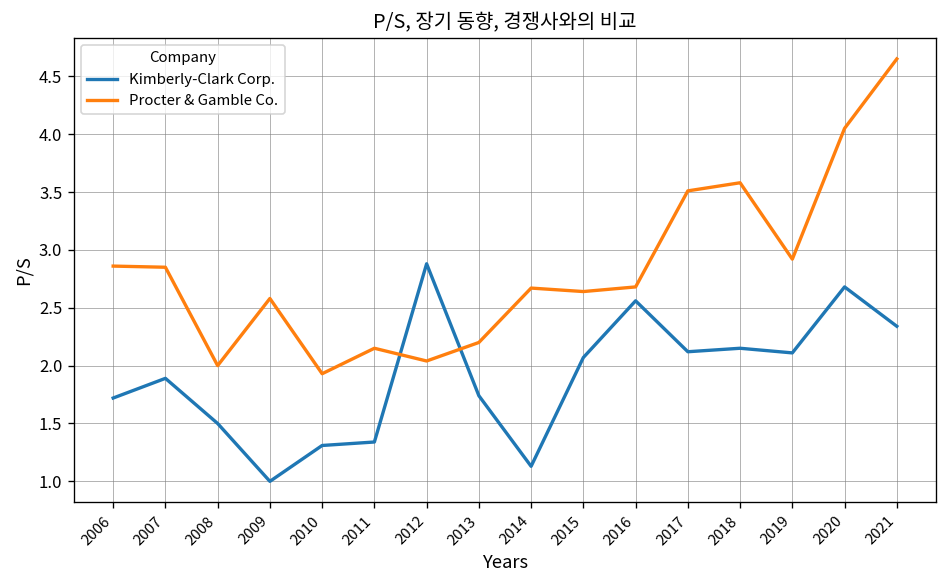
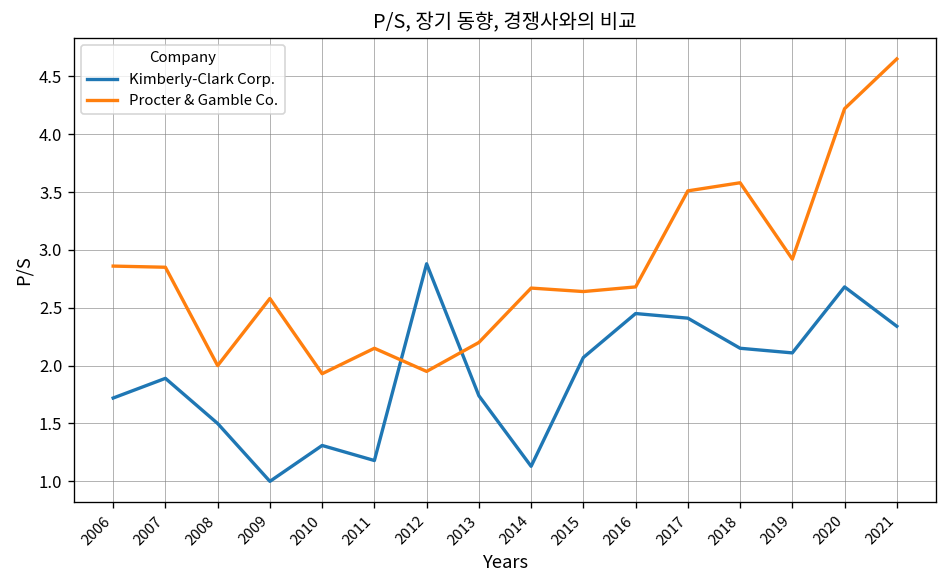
  {
    "Kimberly-Clark Corp.": {
      "2006": 1.7,
      "2007": 1.9,
      "2008": 1.5,
      "2009": 1.0,
      "2010": 1.3,
-     "2011": 1.3,
+     "2011": 1.2,
      "2012": 2.9,
      "2013": 1.7,
      "2014": 1.1,
      "2015": 2.1,
-     "2016": 2.6,
-     "2017": 2.1,
+     "2016": 2.5,
+     "2017": 2.4,
      "2018": 2.2,
      "2019": 2.1,
      "2020": 2.7,
      "2021": 2.3
    },
    "Procter & Gamble Co.": {
      "2006": 2.9,
      "2007": 2.9,
      "2008": 2.0,
      "2009": 2.6,
      "2010": 1.9,
      "2011": 2.2,
-     "2012": 2.04,
+     "2012": 1.95,
      "2013": 2.2,
      "2014": 2.7,
      "2015": 2.6,
      "2016": 2.7,
      "2017": 3.5,
      "2018": 3.6,
      "2019": 2.9,
-     "2020": 4.1,
+     "2020": 4.2,
      "2021": 4.7
    }
  }
